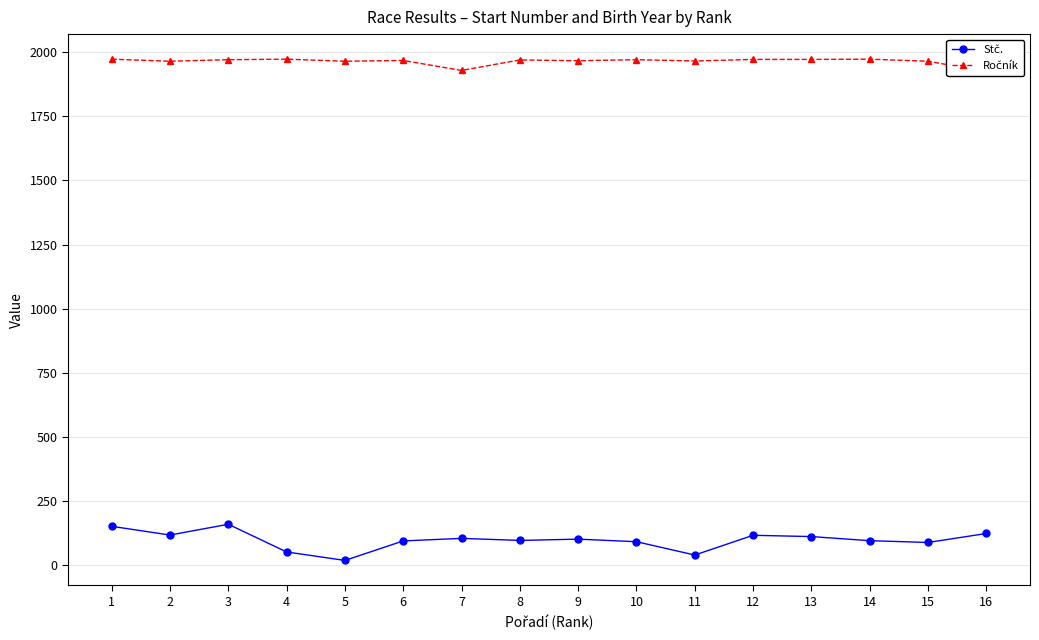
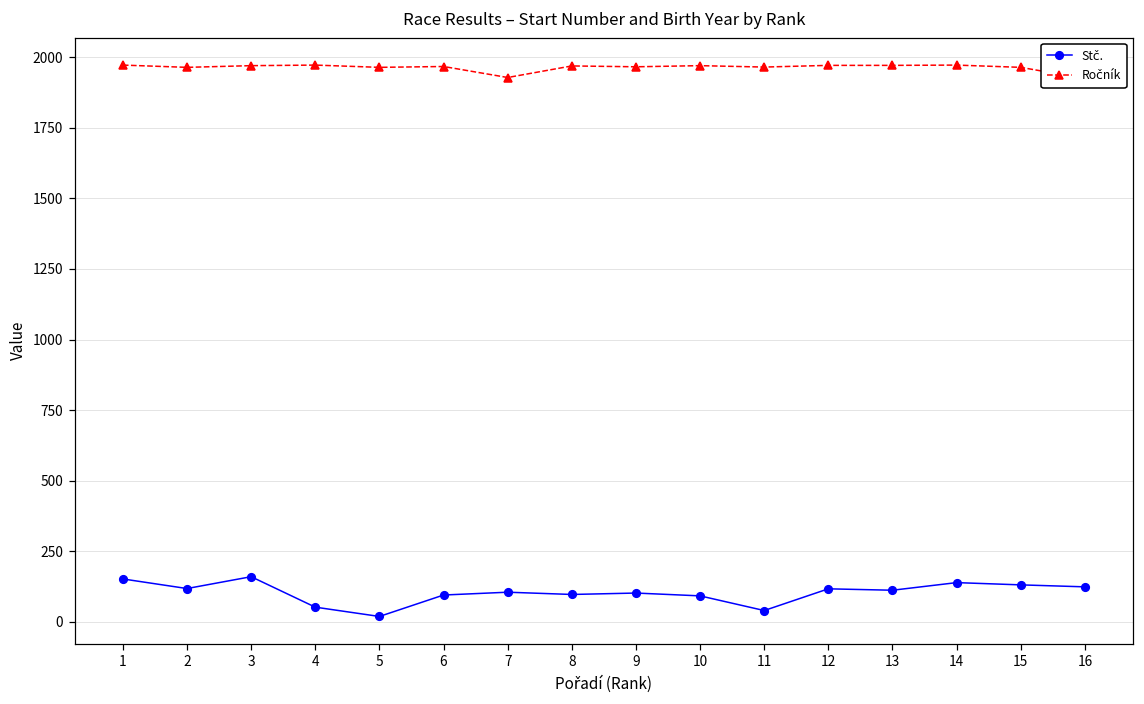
  {
    "Stč.": {
      "1": 150,
      "2": 120,
      "3": 160,
      "4": 50,
      "5": 20,
      "6": 90,
      "7": 100,
      "8": 100,
      "9": 100,
      "10": 90,
      "11": 40,
      "12": 120,
      "13": 110,
-     "14": 100,
-     "15": 90,
+     "14": 140,
+     "15": 130,
      "16": 120
    },
    "Ročník": {
      "1": 1970,
      "2": 1970,
      "3": 1970,
      "4": 1970,
      "5": 1970,
      "6": 1970,
      "7": 1930,
      "8": 1970,
      "9": 1970,
      "10": 1970,
      "11": 1970,
      "12": 1970,
      "13": 1970,
      "14": 1970,
      "15": 1970
    }
  }
